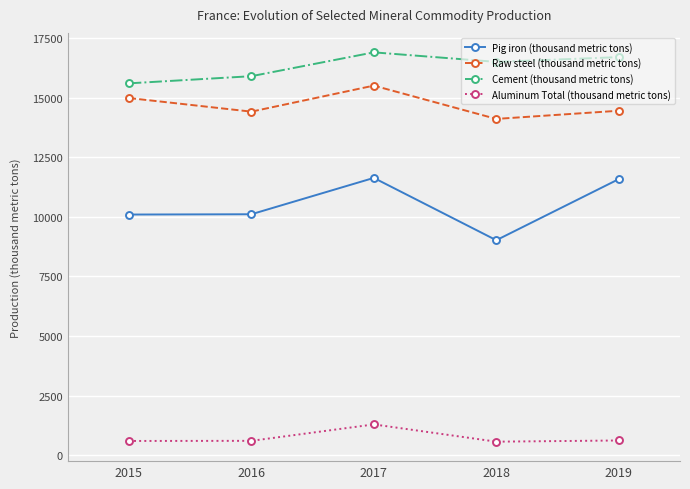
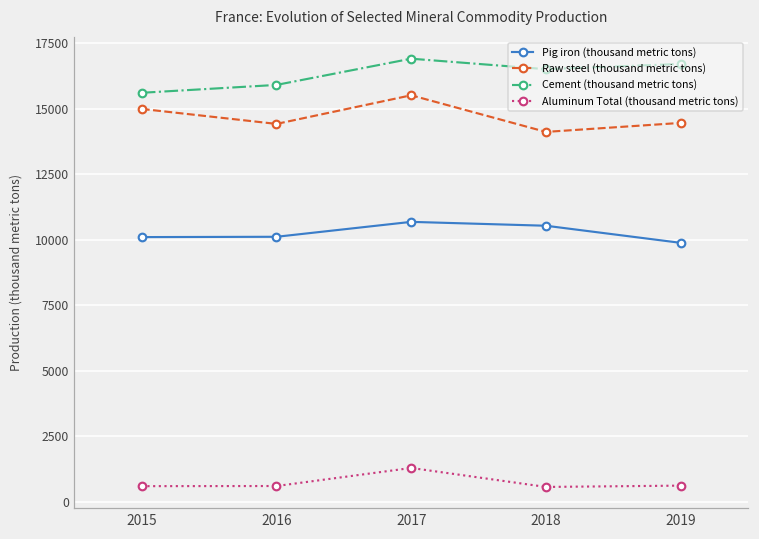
  {
    "Pig iron (thousand metric tons)": {
      "2015": 10100,
      "2016": 10100,
-     "2017": 11600,
-     "2018": 9000,
-     "2019": 11600
+     "2017": 10700,
+     "2018": 10500,
+     "2019": 9900
    },
    "Raw steel (thousand metric tons)": {
      "2015": 15000,
      "2016": 14400,
      "2017": 15500,
      "2018": 14100,
      "2019": 14500
    },
    "Cement (thousand metric tons)": {
      "2015": 15600,
      "2016": 15900,
      "2017": 16900
    },
    "Aluminum Total (thousand metric tons)": {
      "2015": 600,
      "2016": 600,
      "2017": 1300,
      "2018": 600,
      "2019": 600
    }
  }
